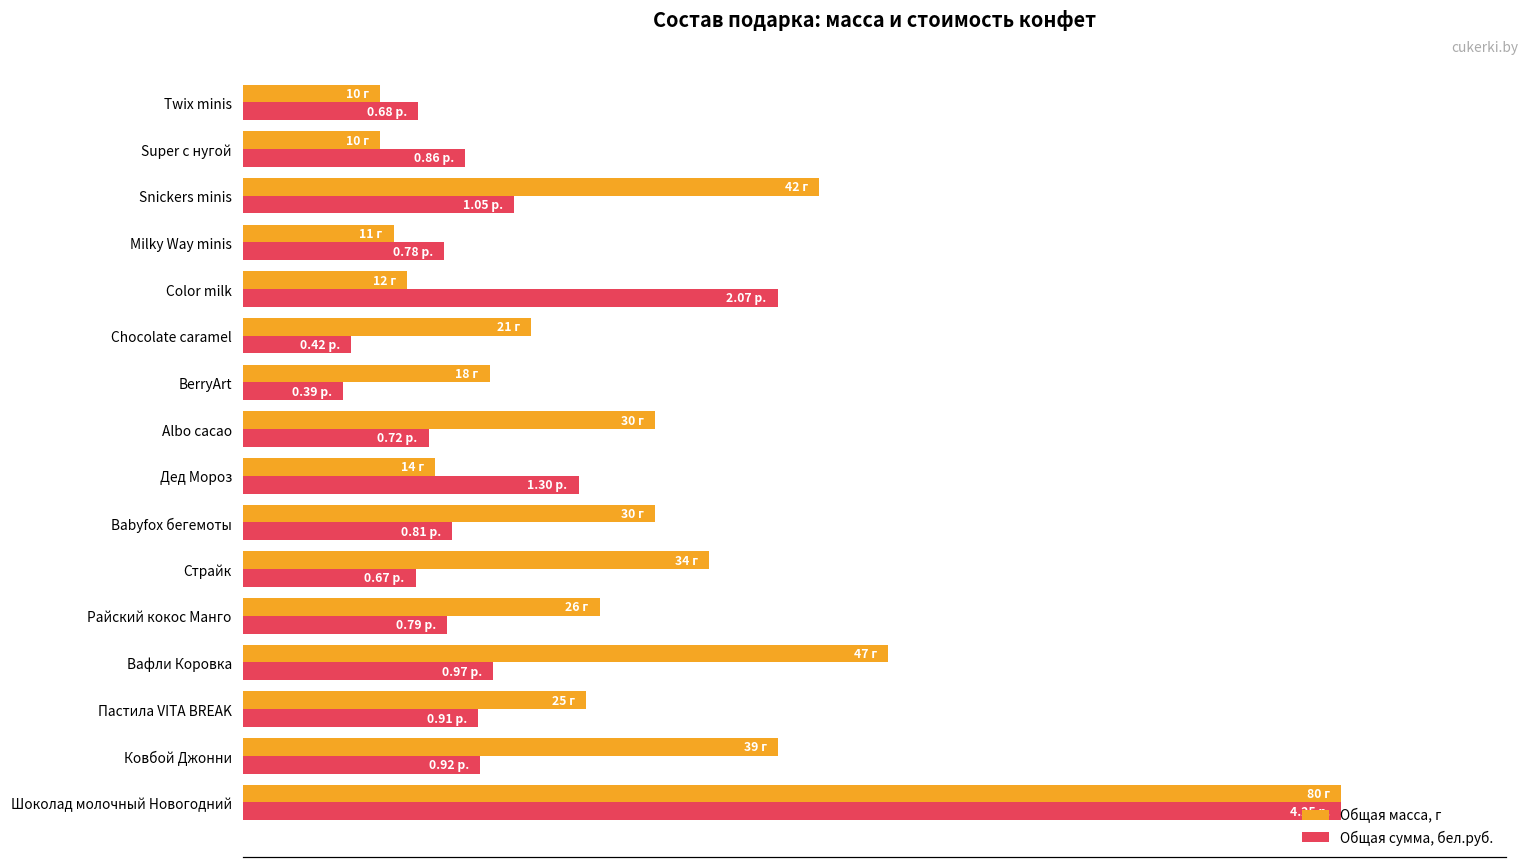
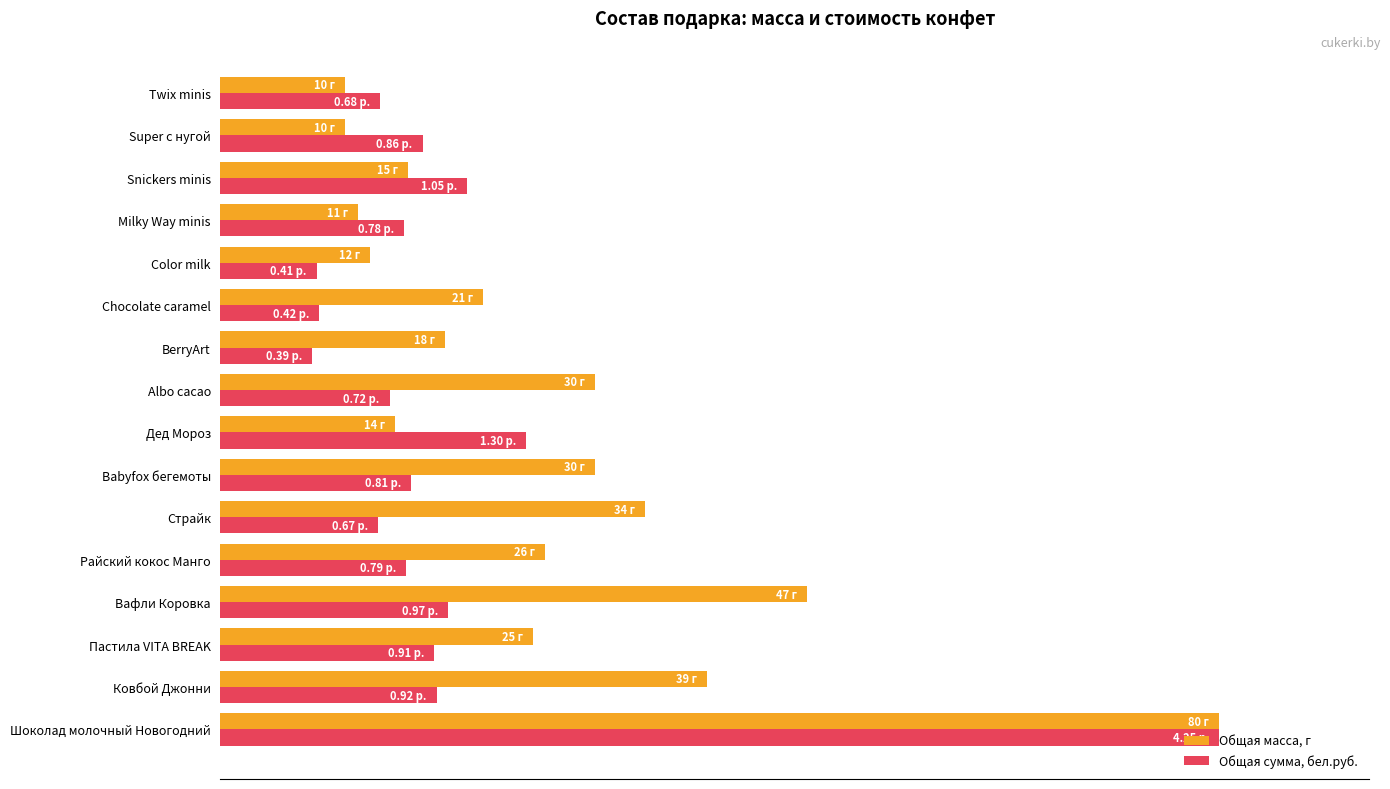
  {
    "Общая масса, г": {
-     "Snickers minis": 42
+     "Snickers minis": 15
    },
    "Общая сумма, бел.руб.": {
-     "Color milk": 2.07
+     "Color milk": 0.41
    }
  }
